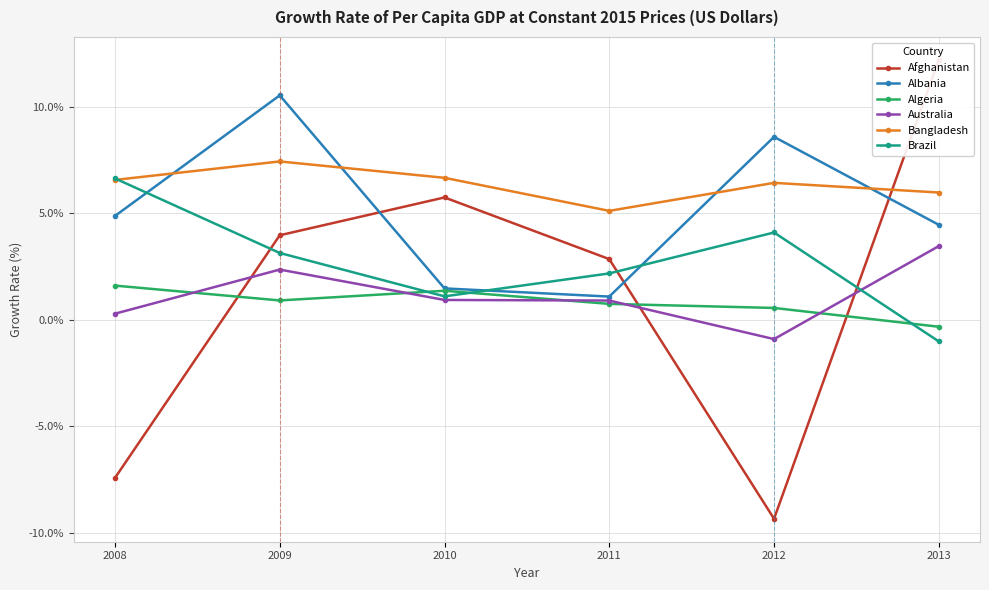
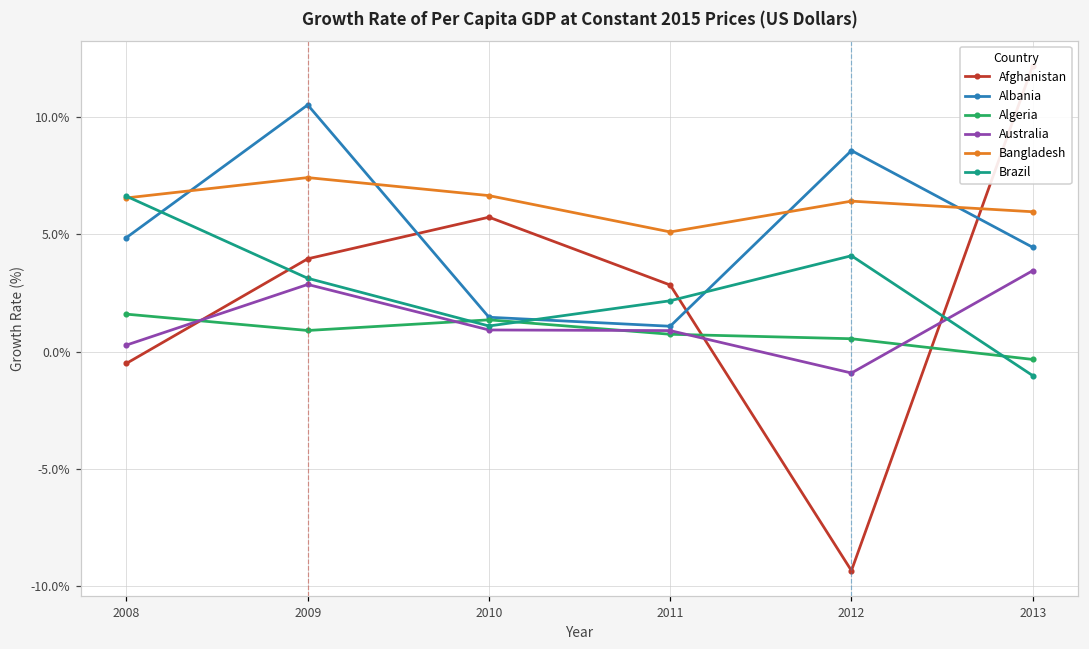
  {
    "Afghanistan": {
-     "2008": "-7.4%",
+     "2008": "-0.5%",
      "2009": "4.0%",
      "2010": "5.7%",
      "2011": "2.8%",
      "2012": "-9.3%"
    },
    "Albania": {
      "2008": "4.9%",
      "2009": "10.5%",
      "2011": "1.1%",
      "2012": "8.6%",
      "2013": "4.5%"
    },
    "Australia": {
      "2008": "0.3%",
-     "2009": "2.4%",
+     "2009": "2.9%",
      "2010": "0.9%",
      "2011": "0.9%",
      "2012": "-0.9%",
      "2013": "3.5%"
    },
    "Bangladesh": {
      "2009": "7.4%",
      "2010": "6.7%",
      "2011": "5.1%",
      "2012": "6.4%",
      "2013": "6.0%"
    }
  }
